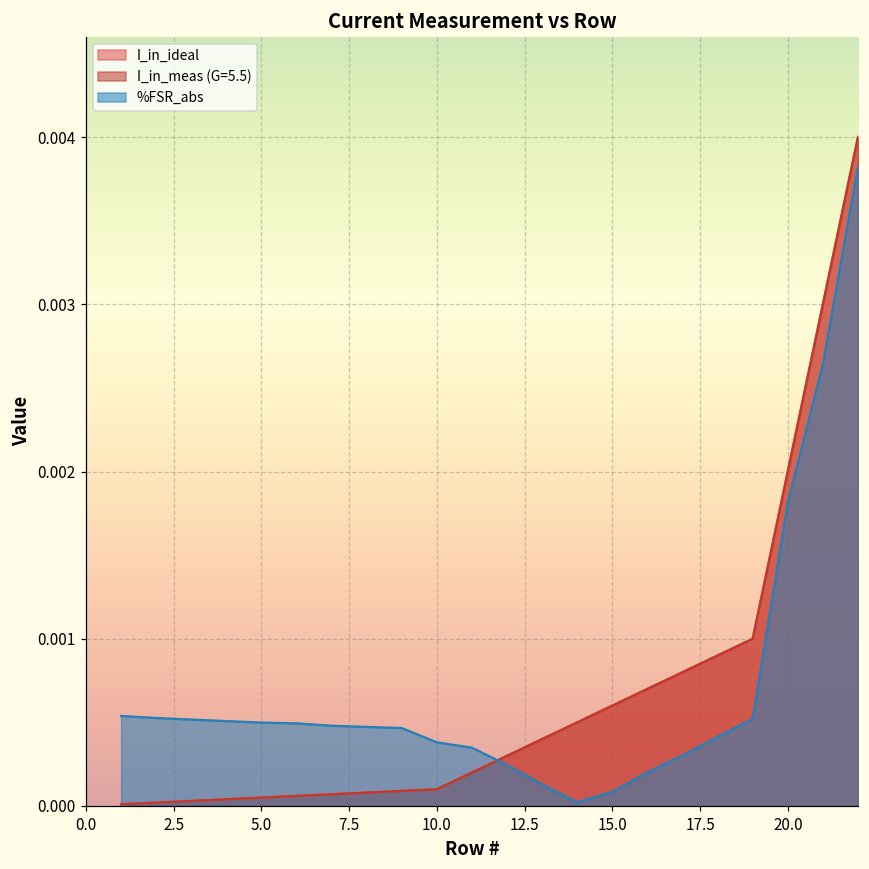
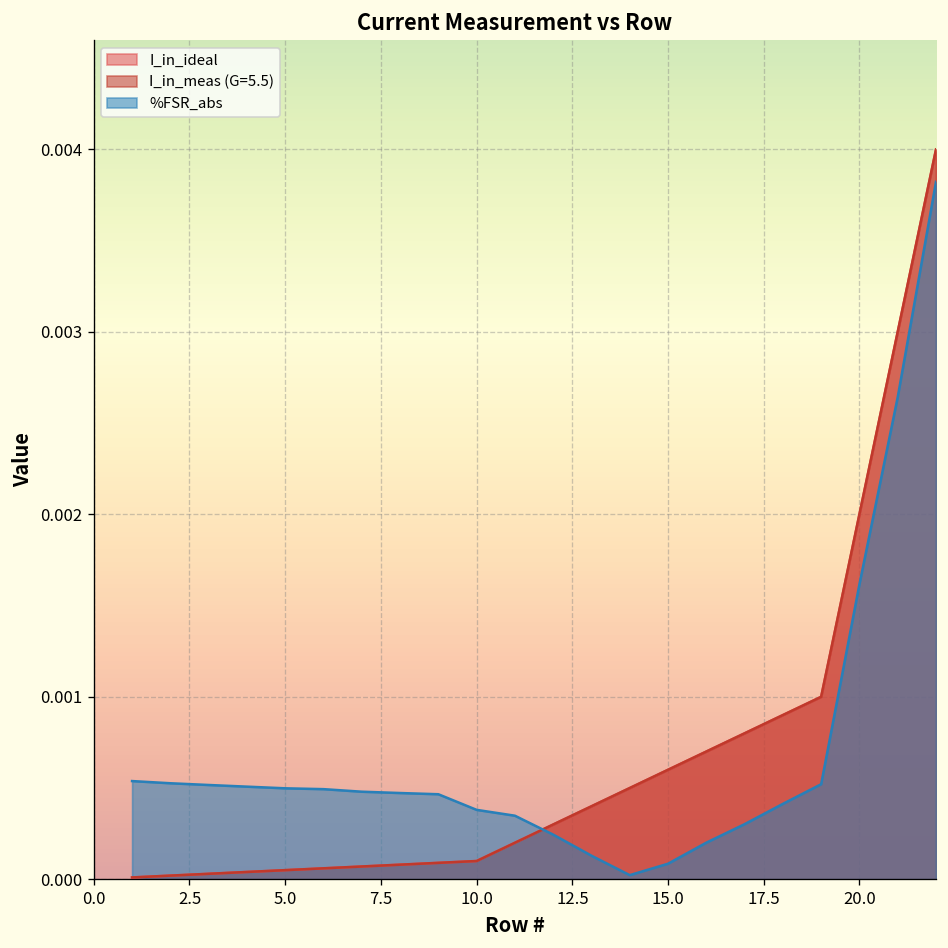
  {
    "%FSR_abs": {
      "5.0": 0.00050,
      "10.0": 0.00038,
      "15.0": 0.00009,
-     "20.0": 0.00181
+     "20.0": 0.00162
    }
  }
